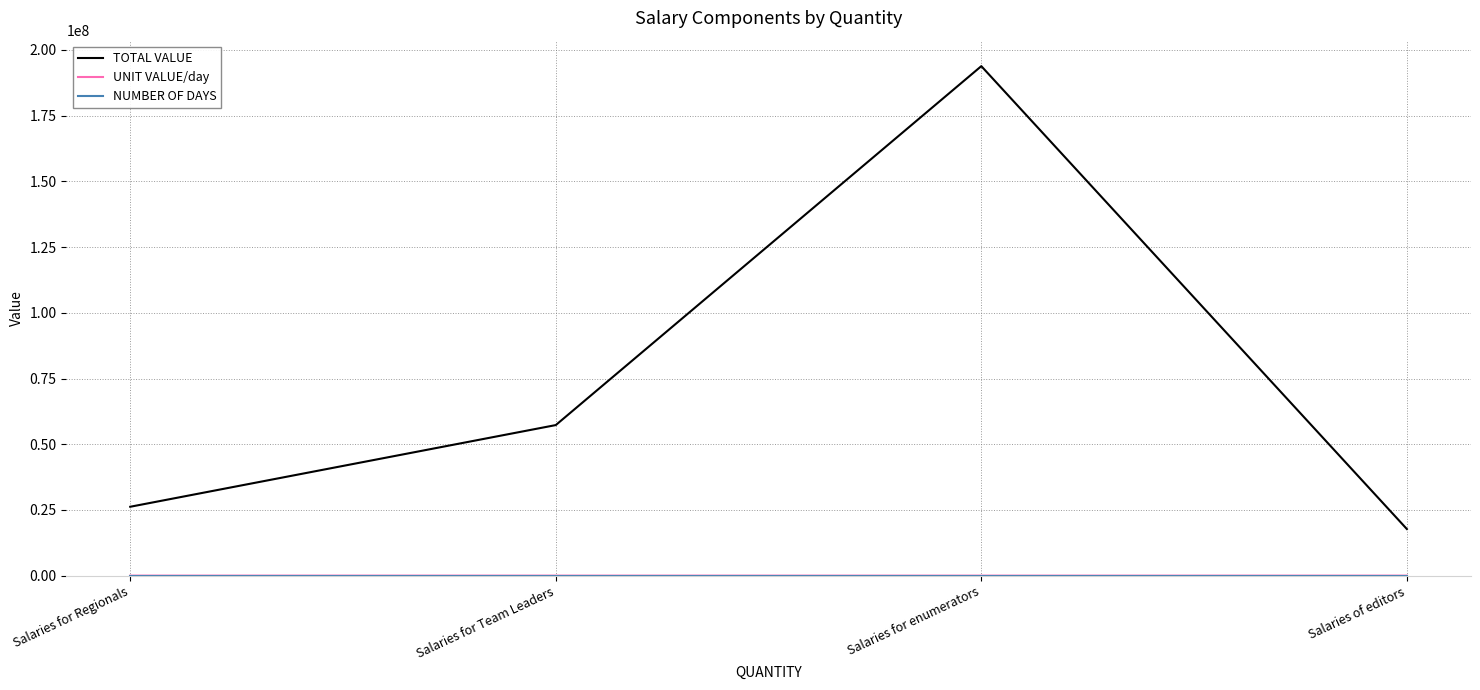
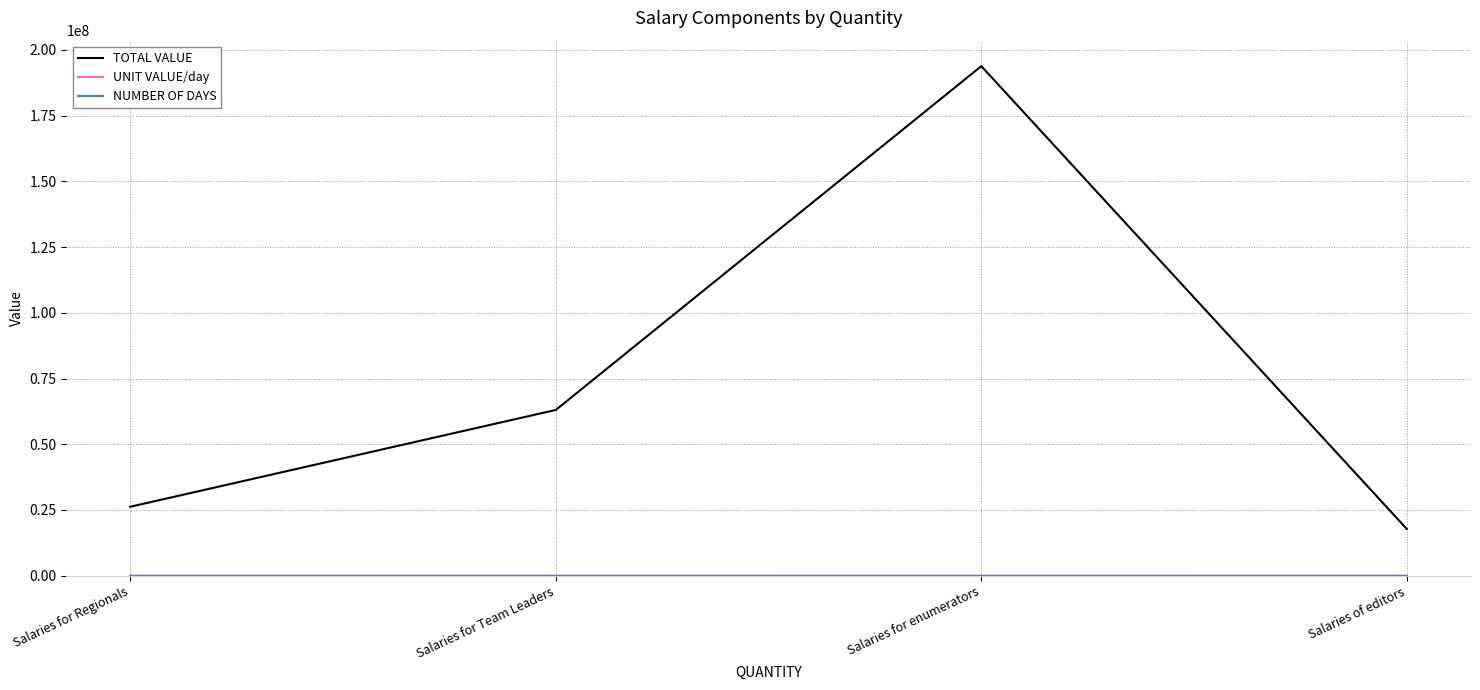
  {
    "TOTAL VALUE": {
      "Salaries for Regionals": 26000000,
-     "Salaries for Team Leaders": 57000000,
+     "Salaries for Team Leaders": 63000000,
      "Salaries for enumerators": 194000000,
      "Salaries of editors": 18000000
    },
    "NUMBER OF DAYS": {
      "Salaries for Regionals": 0,
      "Salaries for Team Leaders": 0,
      "Salaries for enumerators": 0,
      "Salaries of editors": 0
    }
  }
